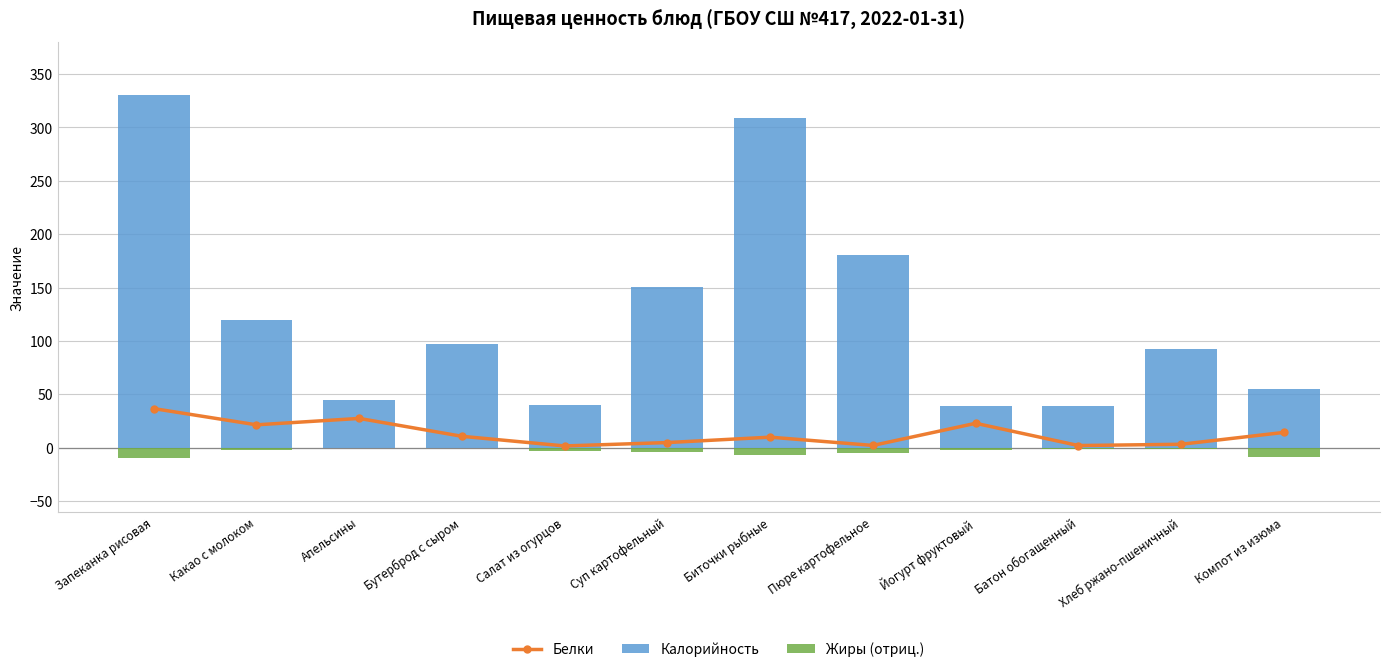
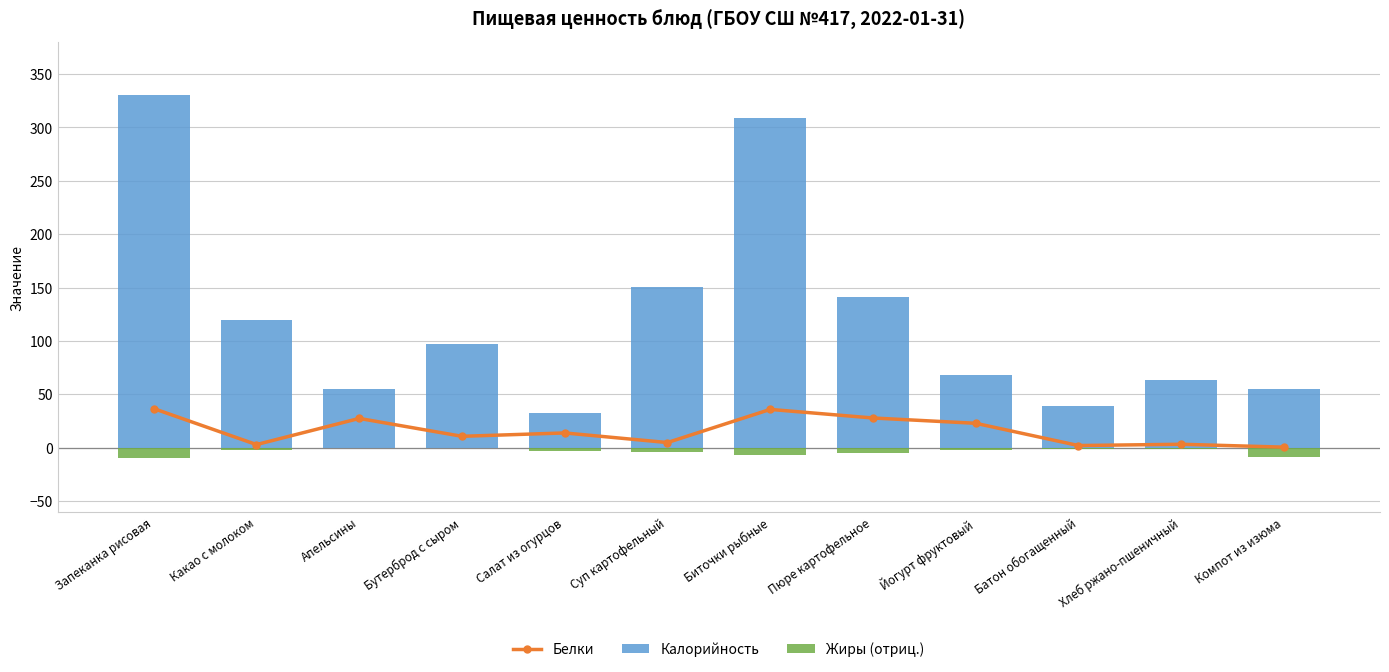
  {
    "Белки": {
      "Запеканка рисовая": 37,
-     "Какао с молоком": 21,
+     "Какао с молоком": 3,
      "Апельсины": 27,
      "Бутерброд с сыром": 11,
-     "Салат из огурцов": 2,
+     "Салат из огурцов": 14,
      "Суп картофельный": 5,
-     "Биточки рыбные": 10,
-     "Пюре картофельное": 2,
+     "Биточки рыбные": 36,
+     "Пюре картофельное": 28,
      "Йогурт фруктовый": 23,
      "Батон обогащенный": 2,
      "Хлеб ржано-пшеничный": 3,
-     "Компот из изюма": 14
+     "Компот из изюма": 1
    },
    "Калорийность": {
      "Запеканка рисовая": 330,
      "Какао с молоком": 120,
-     "Апельсины": 44,
+     "Апельсины": 55,
      "Бутерброд с сыром": 97,
-     "Салат из огурцов": 40,
+     "Салат из огурцов": 32,
      "Суп картофельный": 150,
      "Биточки рыбные": 308,
-     "Пюре картофельное": 180,
-     "Йогурт фруктовый": 39,
+     "Пюре картофельное": 141,
+     "Йогурт фруктовый": 68,
      "Батон обогащенный": 39,
-     "Хлеб ржано-пшеничный": 92,
+     "Хлеб ржано-пшеничный": 63,
      "Компот из изюма": 55
    },
    "Жиры (отриц.)": {
      "Запеканка рисовая": -10,
      "Какао с молоком": -3,
      "Бутерброд с сыром": 0,
      "Салат из огурцов": -3,
      "Суп картофельный": -4,
      "Биточки рыбные": -7,
      "Пюре картофельное": -5,
      "Йогурт фруктовый": -3,
      "Компот из изюма": -8
    }
  }
